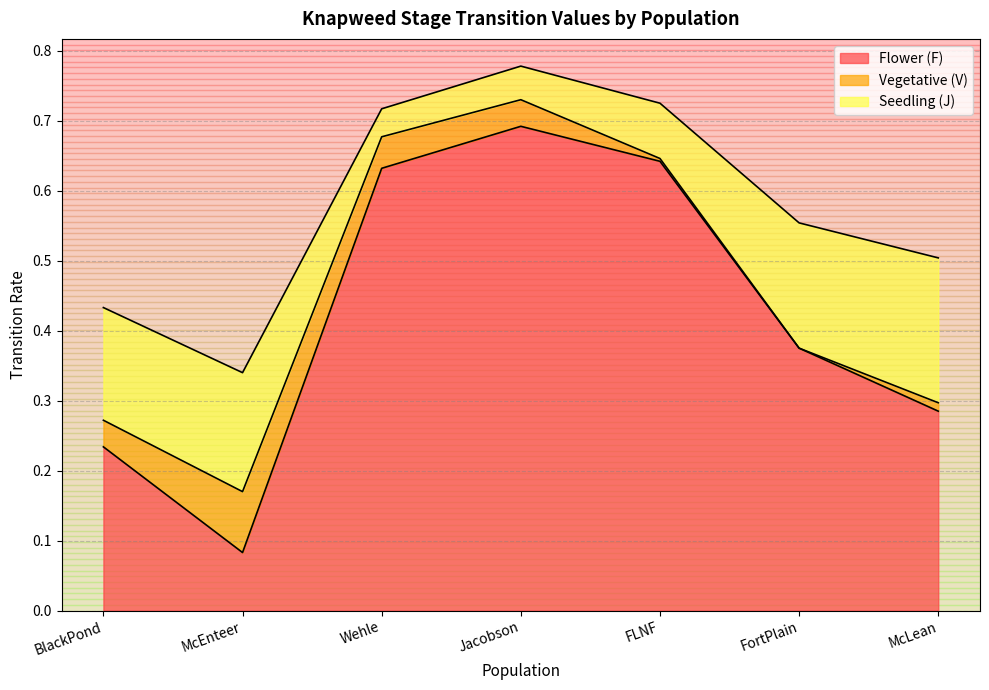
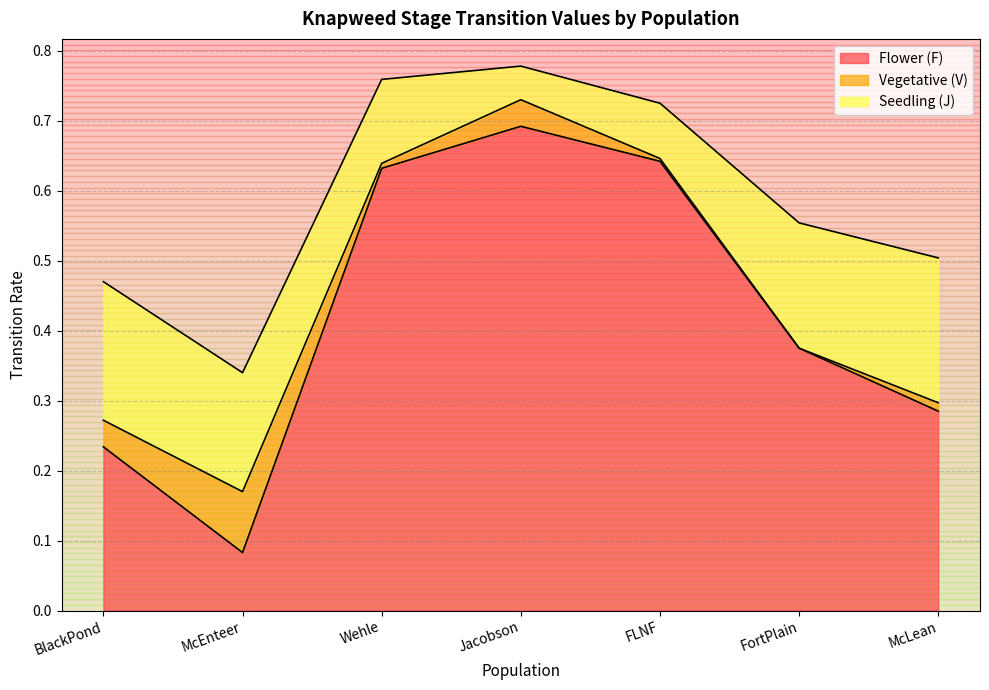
  {
    "Flower (F)": {
      "BlackPond": 0.23,
      "McEnteer": 0.08,
      "Wehle": 0.63,
      "Jacobson": 0.69,
      "FLNF": 0.64,
      "McLean": 0.29
    },
    "Vegetative (V)": {
      "BlackPond": 0.04,
      "McEnteer": 0.09,
-     "Wehle": 0.05,
+     "Wehle": 0.01,
      "Jacobson": 0.04,
      "FLNF": 0.00,
      "McLean": 0.01
    },
    "Seedling (J)": {
-     "BlackPond": 0.16,
+     "BlackPond": 0.20,
      "McEnteer": 0.17,
-     "Wehle": 0.04,
+     "Wehle": 0.12,
      "Jacobson": 0.05,
      "FLNF": 0.08,
      "FortPlain": 0.18,
      "McLean": 0.21
    }
  }
